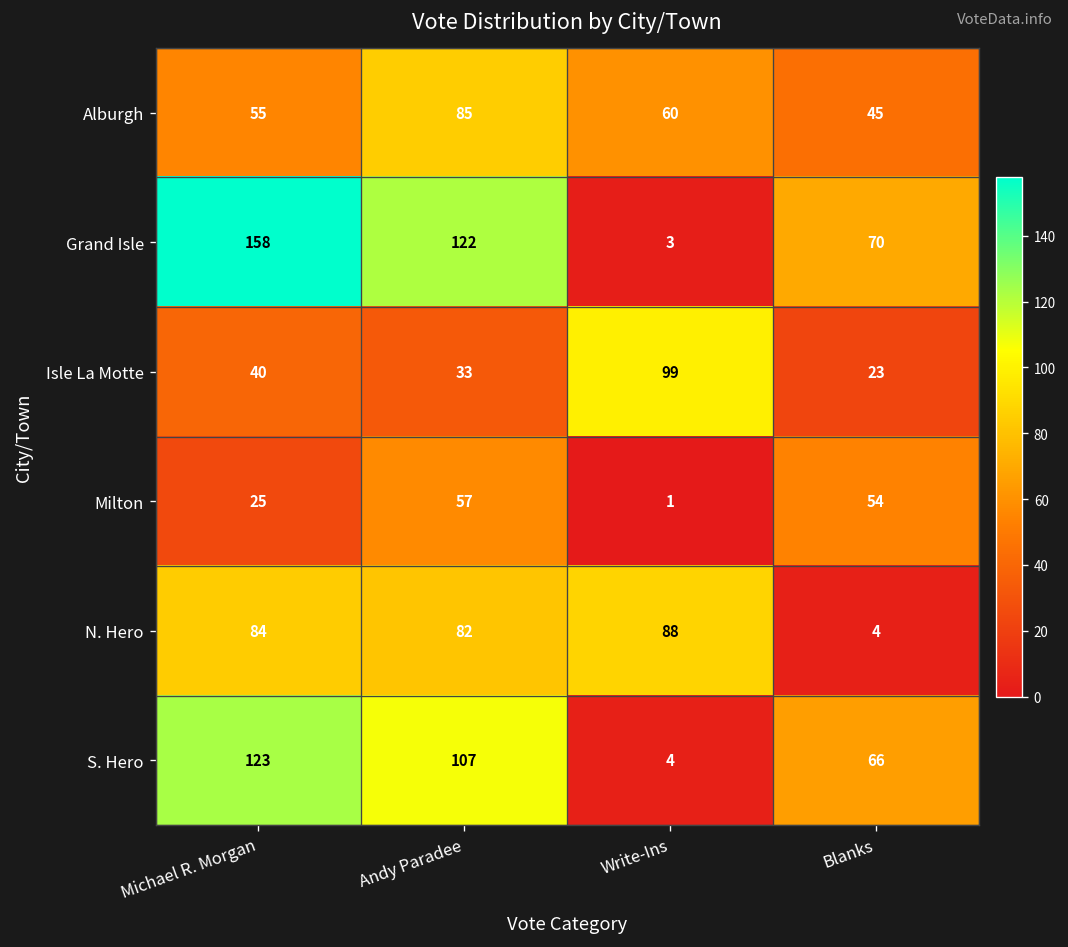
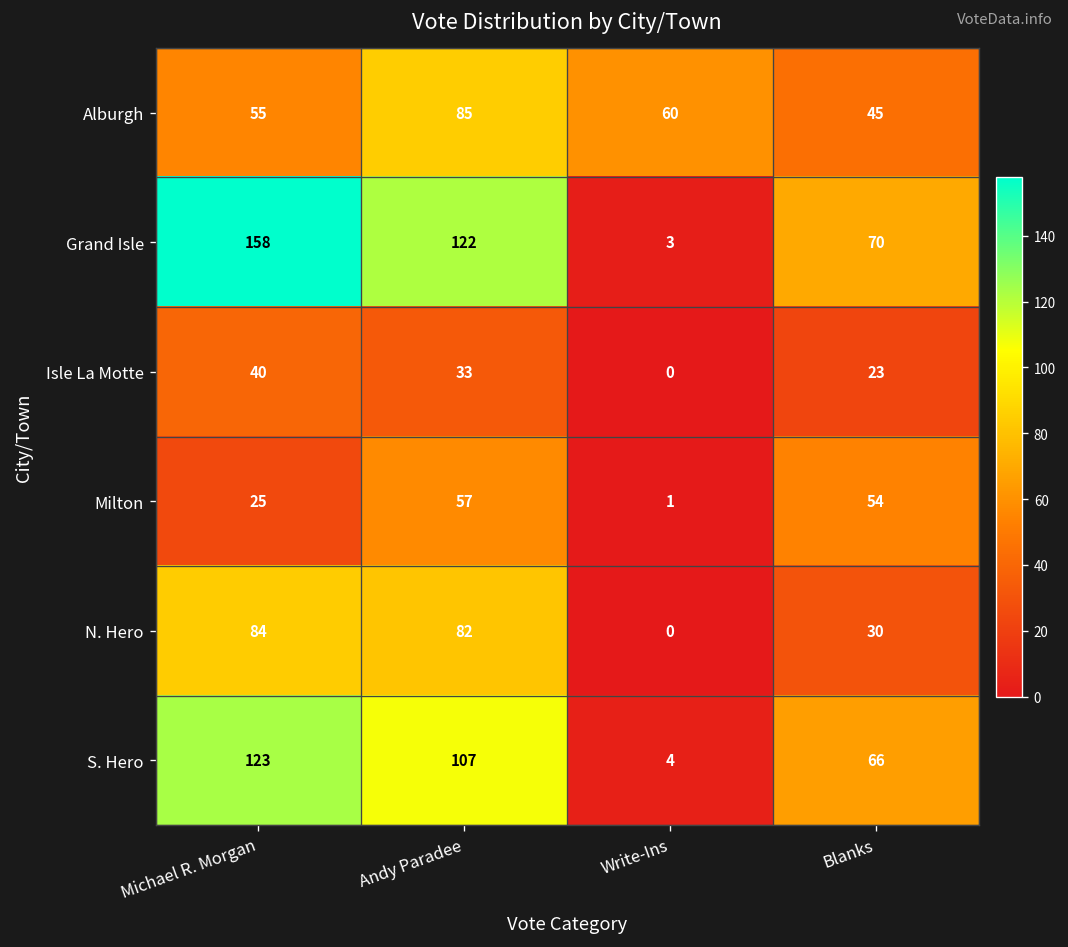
  {
    "Alburgh": {
      "Michael R. Morgan": 55,
      "Andy Paradee": 85,
      "Write-Ins": 60,
      "Blanks": 45
    },
    "Grand Isle": {
      "Michael R. Morgan": 158,
      "Andy Paradee": 122,
      "Write-Ins": 3,
      "Blanks": 70
    },
    "Isle La Motte": {
      "Michael R. Morgan": 40,
      "Andy Paradee": 33,
-     "Write-Ins": 99,
+     "Write-Ins": 0,
      "Blanks": 23
    },
    "Milton": {
      "Michael R. Morgan": 25,
      "Andy Paradee": 57,
      "Write-Ins": 1,
      "Blanks": 54
    },
    "N. Hero": {
      "Michael R. Morgan": 84,
      "Andy Paradee": 82,
-     "Write-Ins": 88,
-     "Blanks": 4
+     "Write-Ins": 0,
+     "Blanks": 30
    },
    "S. Hero": {
      "Michael R. Morgan": 123,
      "Andy Paradee": 107,
      "Write-Ins": 4,
      "Blanks": 66
    }
  }
